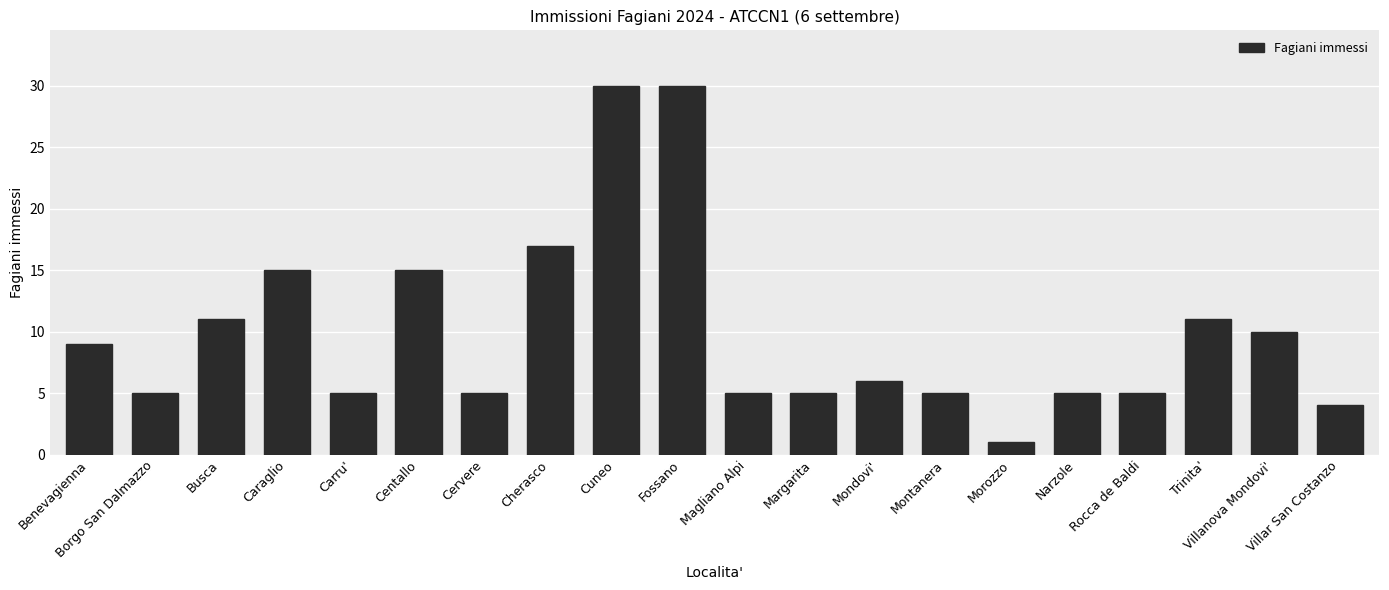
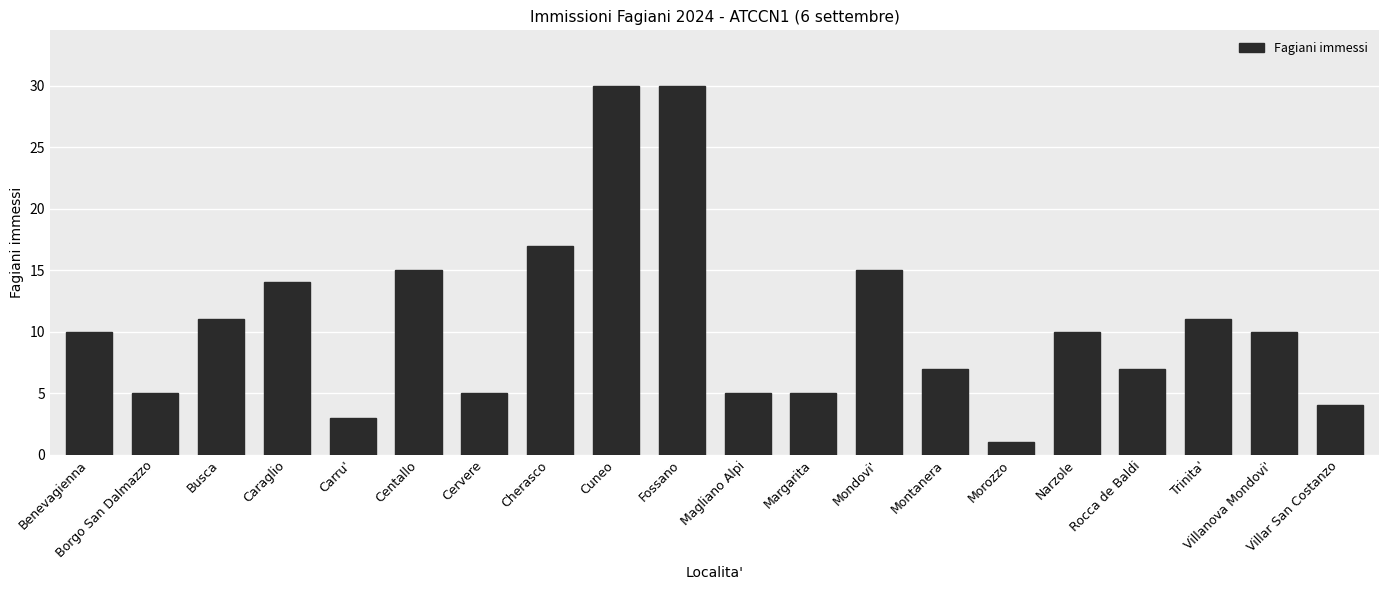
  {
-   "Benevagienna": 9,
+   "Benevagienna": 10,
    "Borgo San Dalmazzo": 5,
    "Busca": 11,
-   "Caraglio": 15,
-   "Carru'": 5,
+   "Caraglio": 14,
+   "Carru'": 3,
    "Centallo": 15,
    "Cervere": 5,
    "Cherasco": 17,
    "Cuneo": 30,
    "Fossano": 30,
    "Magliano Alpi": 5,
    "Margarita": 5,
-   "Mondovi'": 6,
-   "Montanera": 5,
+   "Mondovi'": 15,
+   "Montanera": 7,
    "Morozzo": 1,
-   "Narzole": 5,
-   "Rocca de Baldi": 5,
+   "Narzole": 10,
+   "Rocca de Baldi": 7,
    "Trinita'": 11,
    "Villanova Mondovi'": 10,
    "Villar San Costanzo": 4
  }
